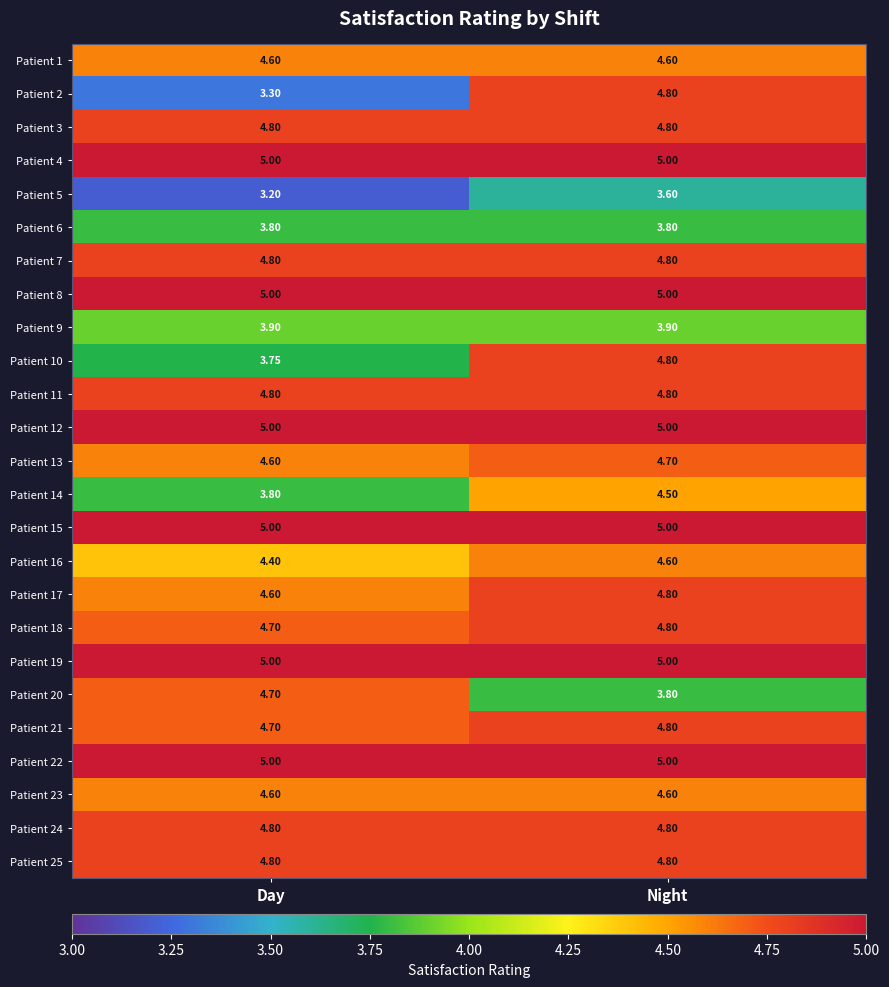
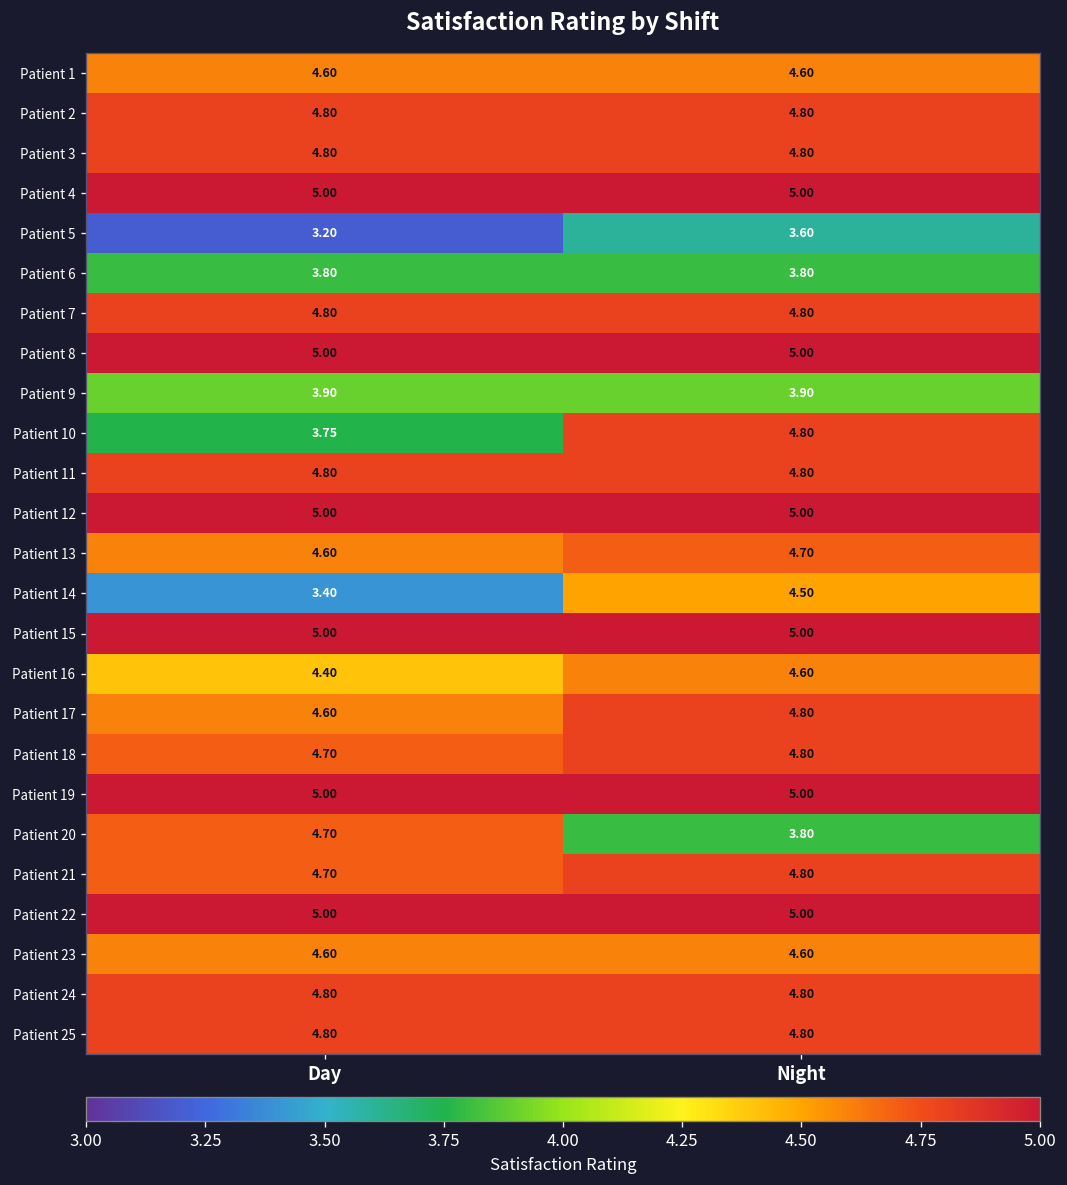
  {
    "Patient 1": {
      "Day": 4.60,
      "Night": 4.60
    },
    "Patient 2": {
-     "Day": 3.30,
+     "Day": 4.80,
      "Night": 4.80
    },
    "Patient 3": {
      "Day": 4.80,
      "Night": 4.80
    },
    "Patient 4": {
      "Day": 5.00,
      "Night": 5.00
    },
    "Patient 5": {
      "Day": 3.20,
      "Night": 3.60
    },
    "Patient 6": {
      "Day": 3.80,
      "Night": 3.80
    },
    "Patient 7": {
      "Day": 4.80,
      "Night": 4.80
    },
    "Patient 8": {
      "Day": 5.00,
      "Night": 5.00
    },
    "Patient 9": {
      "Day": 3.90,
      "Night": 3.90
    },
    "Patient 10": {
      "Day": 3.75,
      "Night": 4.80
    },
    "Patient 11": {
      "Day": 4.80,
      "Night": 4.80
    },
    "Patient 12": {
      "Day": 5.00,
      "Night": 5.00
    },
    "Patient 13": {
      "Day": 4.60,
      "Night": 4.70
    },
    "Patient 14": {
-     "Day": 3.80,
+     "Day": 3.40,
      "Night": 4.50
    },
    "Patient 15": {
      "Day": 5.00,
      "Night": 5.00
    },
    "Patient 16": {
      "Day": 4.40,
      "Night": 4.60
    },
    "Patient 17": {
      "Day": 4.60,
      "Night": 4.80
    },
    "Patient 18": {
      "Day": 4.70,
      "Night": 4.80
    },
    "Patient 19": {
      "Day": 5.00,
      "Night": 5.00
    },
    "Patient 20": {
      "Day": 4.70,
      "Night": 3.80
    },
    "Patient 21": {
      "Day": 4.70,
      "Night": 4.80
    },
    "Patient 22": {
      "Day": 5.00,
      "Night": 5.00
    },
    "Patient 23": {
      "Day": 4.60,
      "Night": 4.60
    },
    "Patient 24": {
      "Day": 4.80,
      "Night": 4.80
    },
    "Patient 25": {
      "Day": 4.80,
      "Night": 4.80
    }
  }
